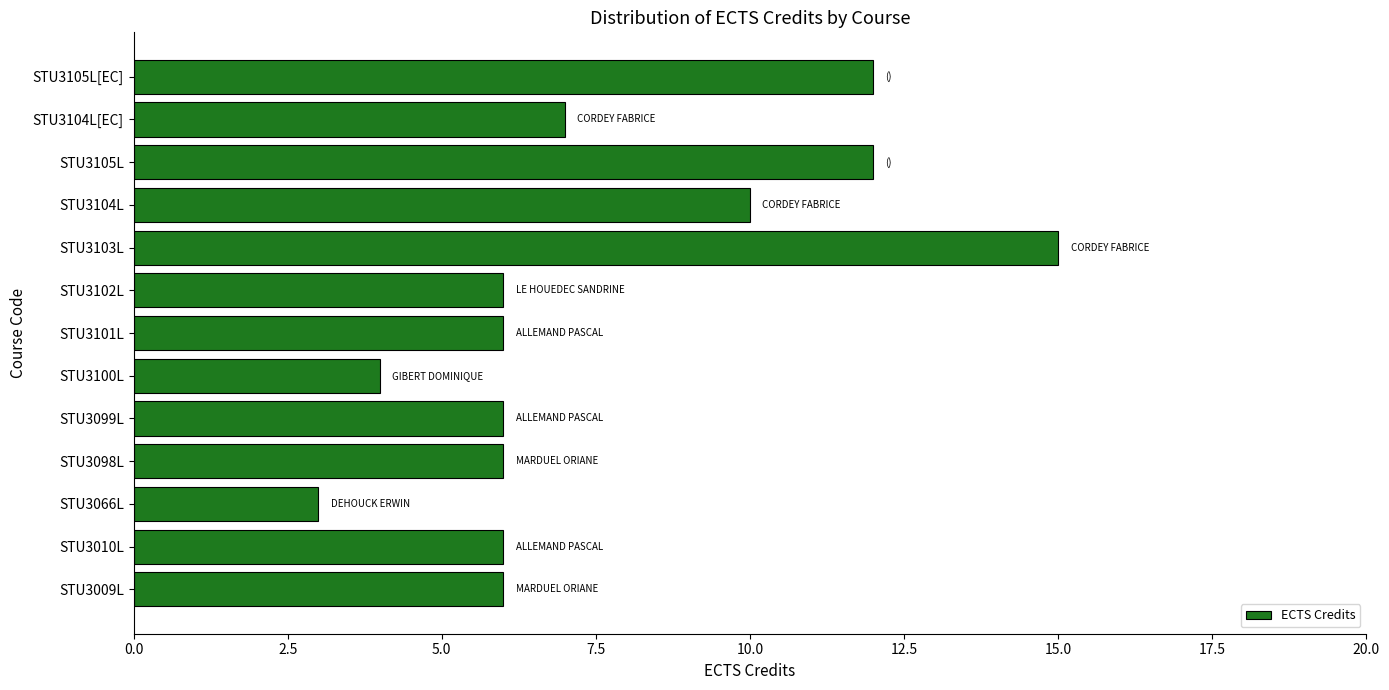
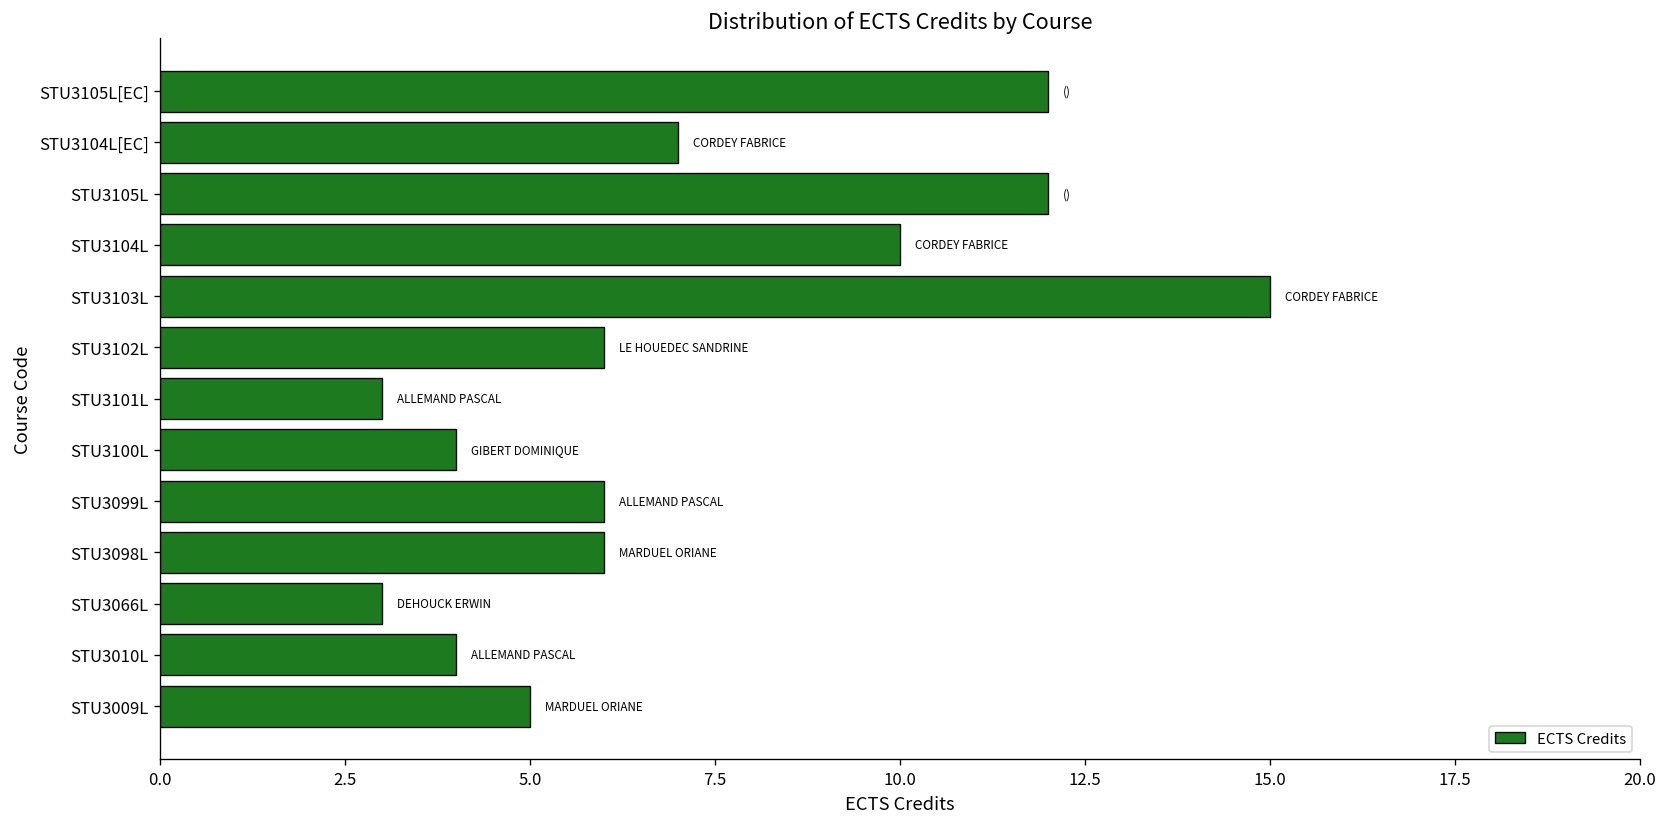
  {
    "STU3105L[EC]": 12,
    "STU3104L[EC]": 7,
    "STU3105L": 12,
    "STU3104L": 10,
    "STU3103L": 15,
    "STU3102L": 6,
-   "STU3101L": 6,
+   "STU3101L": 3,
    "STU3100L": 4,
    "STU3099L": 6,
    "STU3098L": 6,
    "STU3066L": 3,
-   "STU3010L": 6,
-   "STU3009L": 6
+   "STU3010L": 4,
+   "STU3009L": 5
  }
